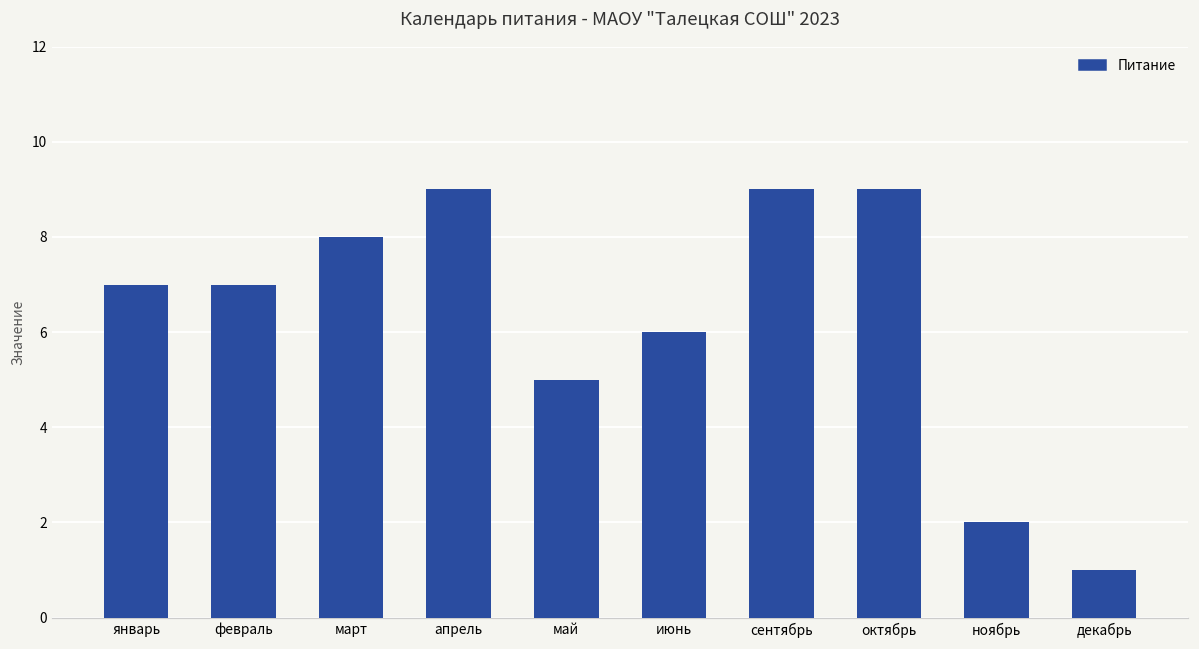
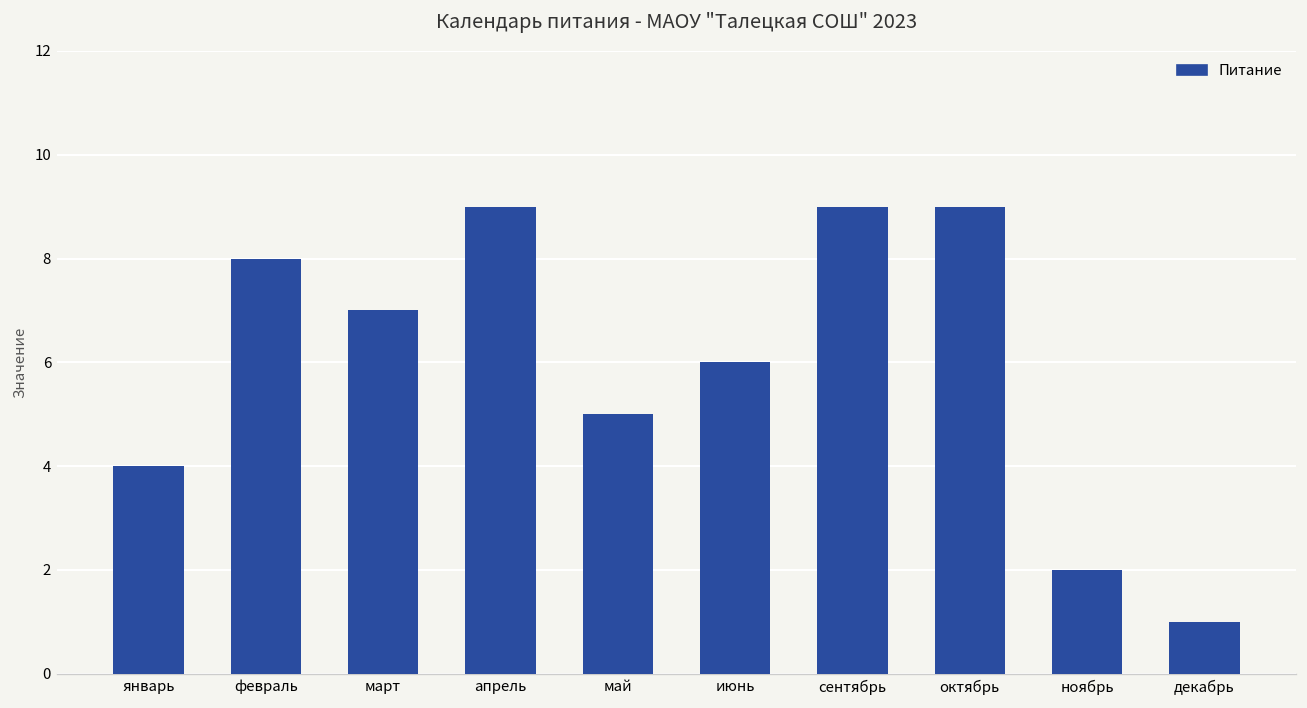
  {
-   "январь": 7,
-   "февраль": 7,
-   "март": 8,
+   "январь": 4,
+   "февраль": 8,
+   "март": 7,
    "апрель": 9,
    "май": 5,
    "июнь": 6,
    "сентябрь": 9,
    "октябрь": 9,
    "ноябрь": 2,
    "декабрь": 1
  }
